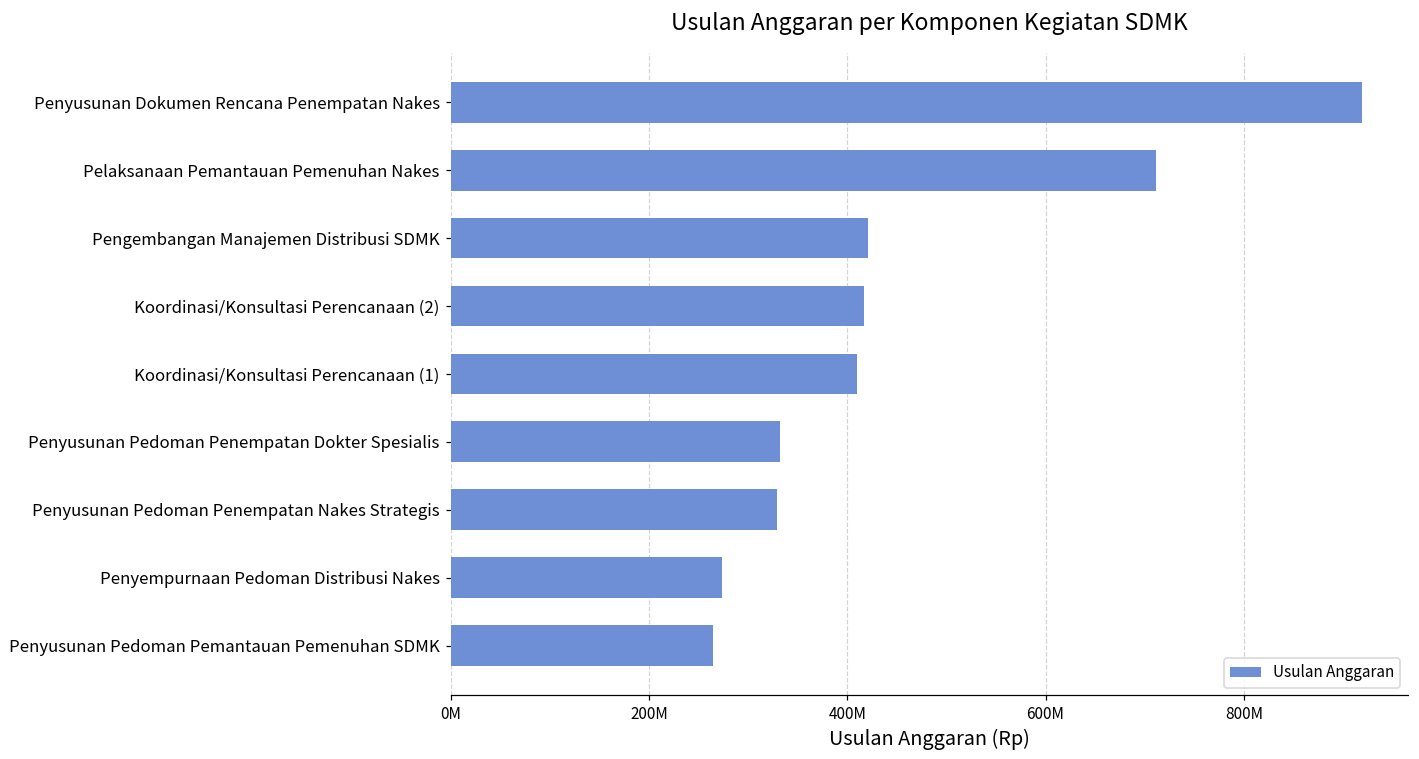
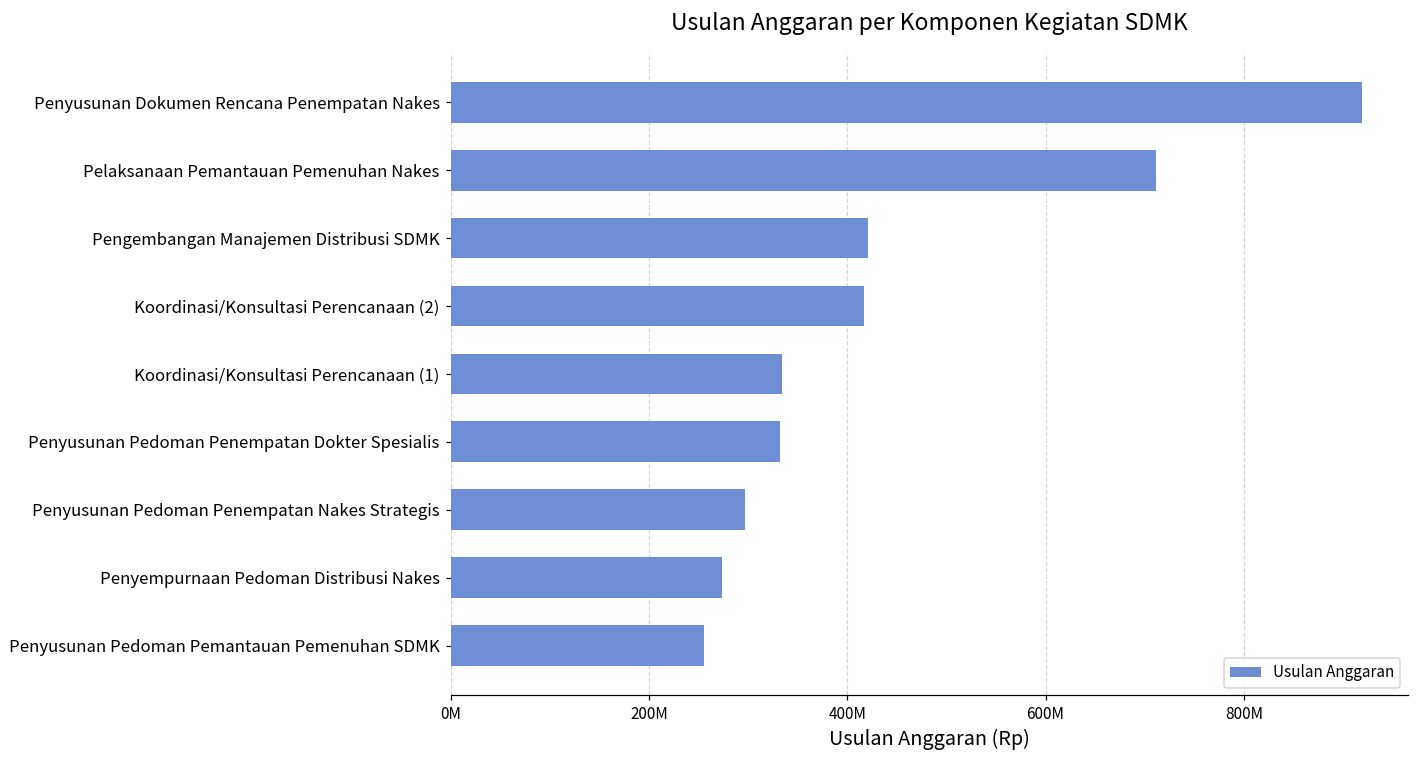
  {
    "Penyusunan Dokumen Rencana Penempatan Nakes": 920000000,
    "Pelaksanaan Pemantauan Pemenuhan Nakes": 710000000,
    "Pengembangan Manajemen Distribusi SDMK": 420000000,
    "Koordinasi/Konsultasi Perencanaan (2)": 420000000,
-   "Koordinasi/Konsultasi Perencanaan (1)": 410000000,
+   "Koordinasi/Konsultasi Perencanaan (1)": 330000000,
    "Penyusunan Pedoman Penempatan Dokter Spesialis": 330000000,
-   "Penyusunan Pedoman Penempatan Nakes Strategis": 330000000,
+   "Penyusunan Pedoman Penempatan Nakes Strategis": 300000000,
    "Penyempurnaan Pedoman Distribusi Nakes": 270000000,
-   "Penyusunan Pedoman Pemantauan Pemenuhan SDMK": 265000000
+   "Penyusunan Pedoman Pemantauan Pemenuhan SDMK": 255000000
  }
